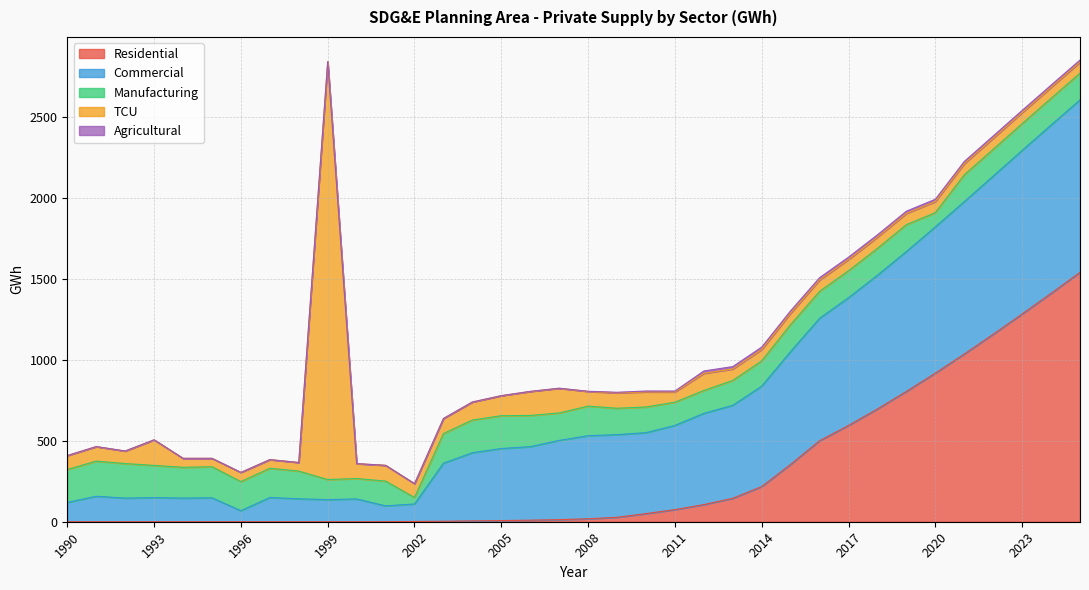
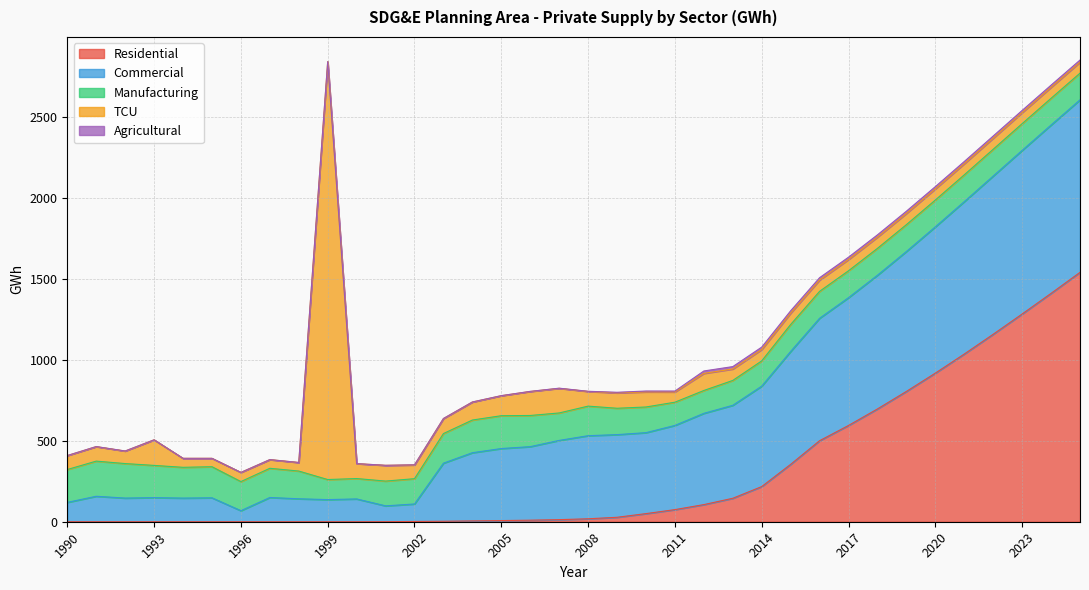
  {
    "Residential": {
      "1990": 0,
      "1993": 0,
      "1996": 0,
      "1999": 0,
      "2002": 0,
      "2005": 10,
      "2008": 20,
      "2011": 70,
      "2014": 220,
      "2017": 600,
      "2020": 920,
      "2023": 1280
    },
    "Commercial": {
      "1990": 120,
      "1993": 150,
      "1996": 70,
      "1999": 140,
      "2002": 110,
      "2005": 450,
      "2008": 510,
      "2011": 520,
      "2014": 620,
      "2017": 790,
      "2020": 900,
      "2023": 1010
    },
    "Manufacturing": {
      "1990": 200,
      "1993": 200,
      "1996": 180,
      "1999": 120,
-     "2002": 40,
+     "2002": 160,
      "2005": 200,
      "2008": 180,
      "2011": 140,
      "2014": 160,
      "2017": 170,
-     "2020": 90,
+     "2020": 170,
      "2023": 170
    }
  }
